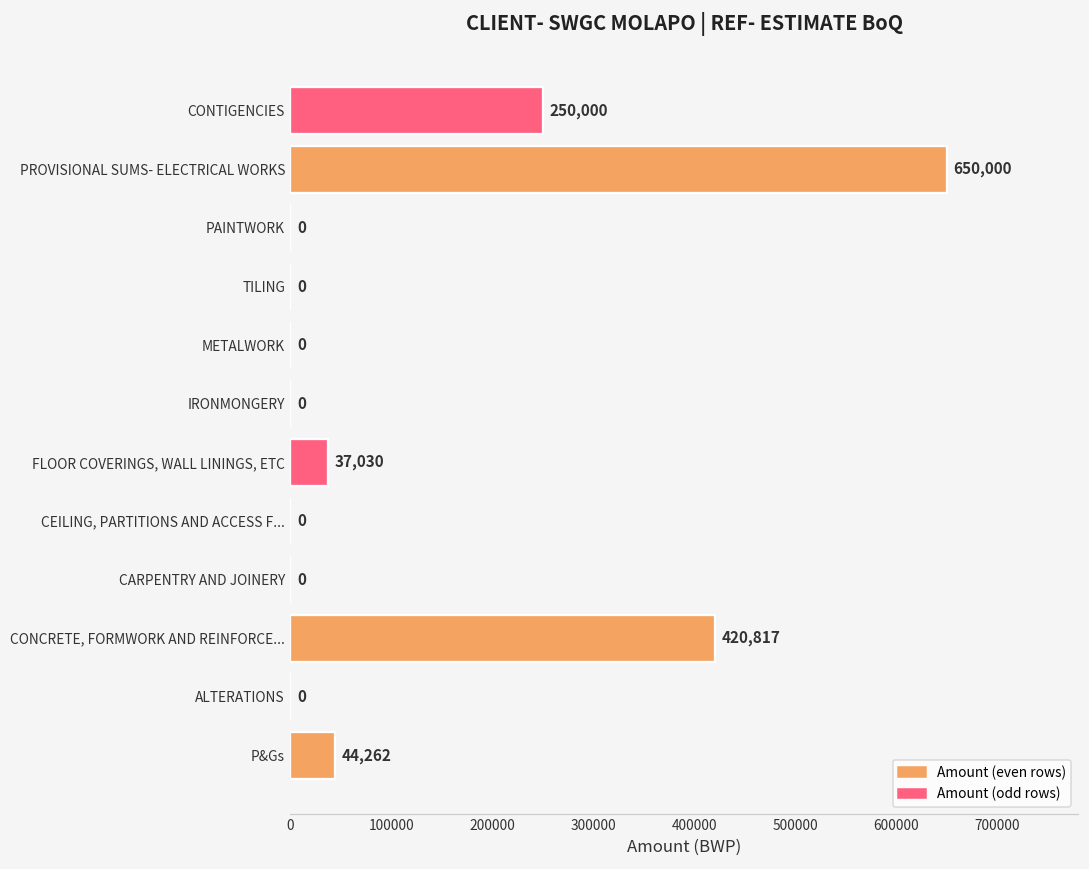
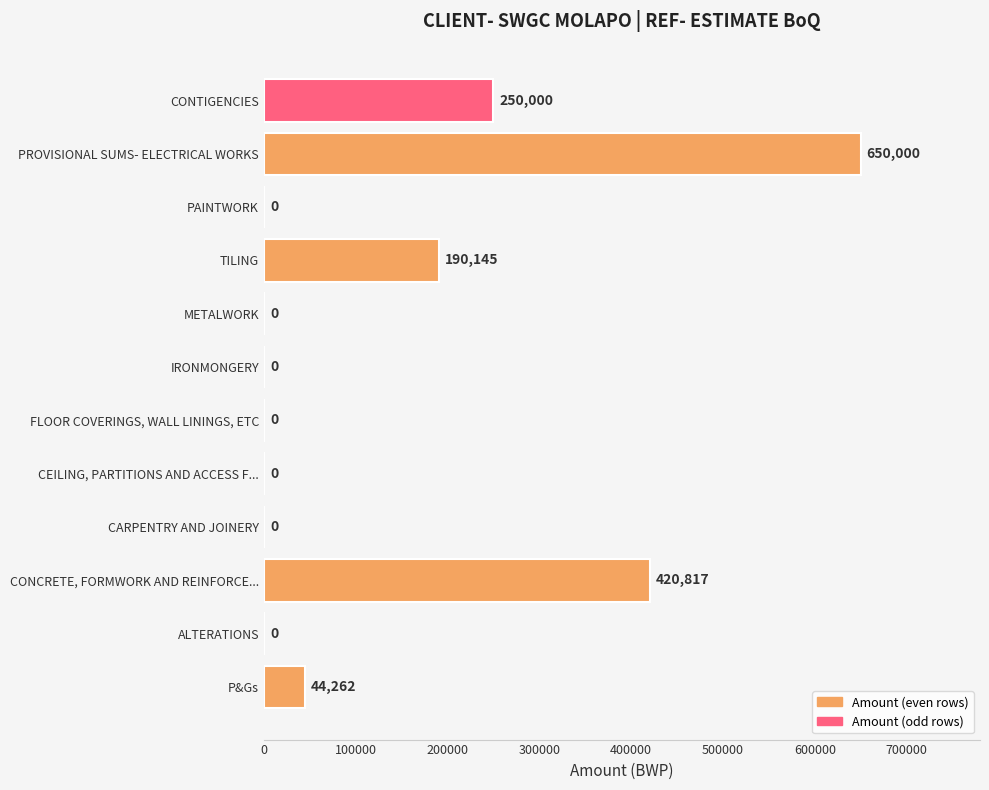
  {
    "CONTIGENCIES": "250,000",
    "PROVISIONAL SUMS- ELECTRICAL WORKS": "650,000",
    "PAINTWORK": "0",
-   "TILING": "0",
+   "TILING": "190,145",
    "METALWORK": "0",
    "IRONMONGERY": "0",
-   "FLOOR COVERINGS, WALL LININGS, ETC": "37,030",
+   "FLOOR COVERINGS, WALL LININGS, ETC": "0",
    "CEILING, PARTITIONS AND ACCESS F...": "0",
    "CARPENTRY AND JOINERY": "0",
    "CONCRETE, FORMWORK AND REINFORCE...": "420,817",
    "ALTERATIONS": "0",
    "P&Gs": "44,262"
  }
